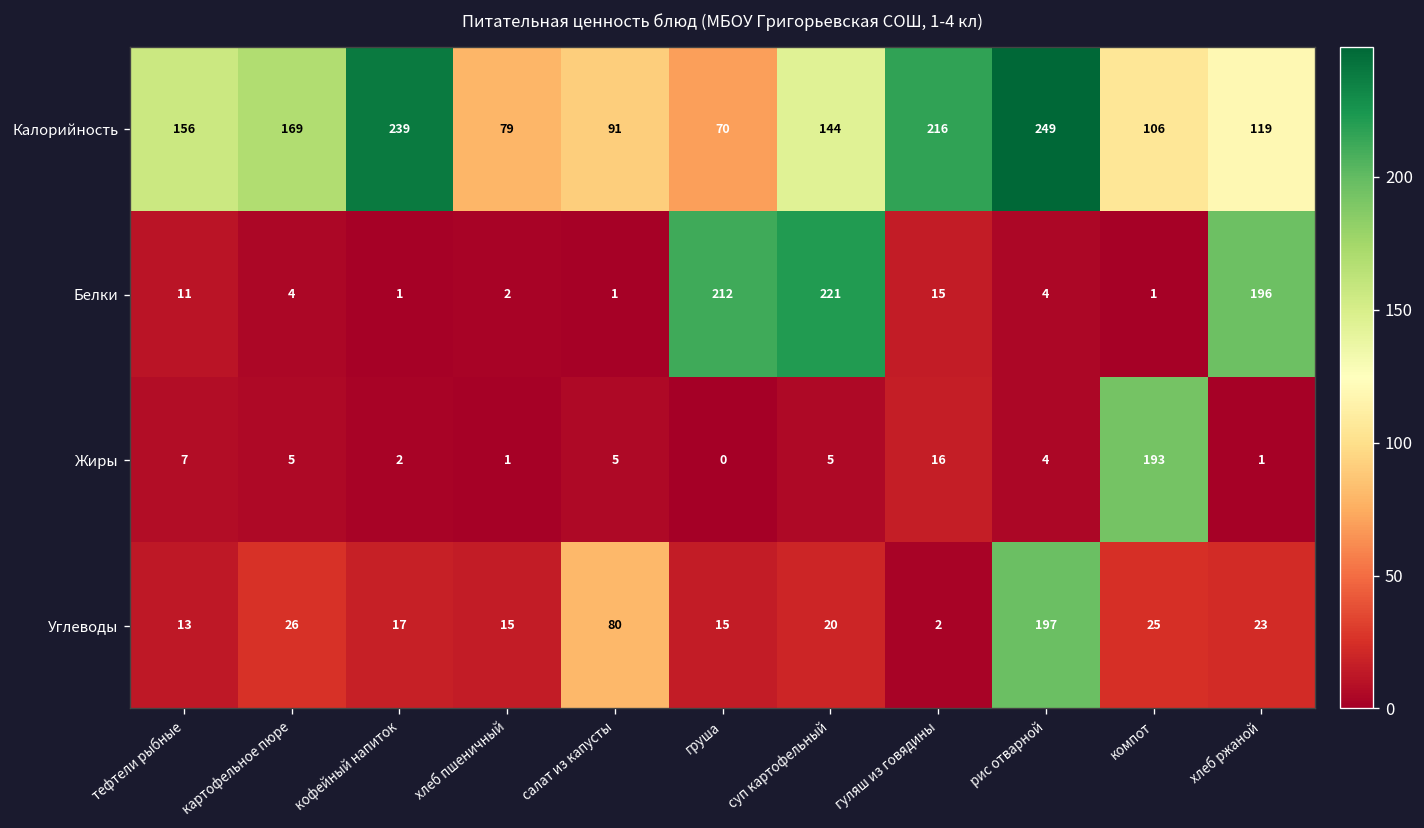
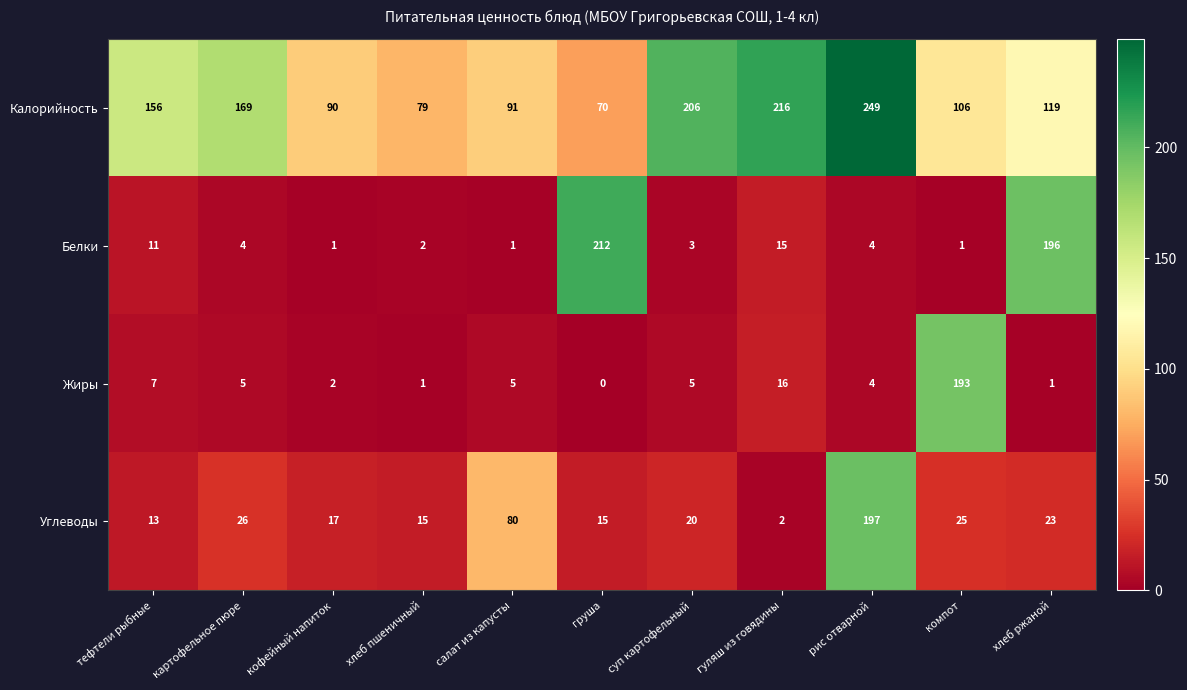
  {
    "Калорийность": {
      "тефтели рыбные": 156,
      "картофельное пюре": 169,
-     "кофейный напиток": 239,
+     "кофейный напиток": 90,
      "хлеб пшеничный": 79,
      "салат из капусты": 91,
      "груша": 70,
-     "суп картофельный": 144,
+     "суп картофельный": 206,
      "гуляш из говядины": 216,
      "рис отварной": 249,
      "компот": 106,
      "хлеб ржаной": 119
    },
    "Белки": {
      "тефтели рыбные": 11,
      "картофельное пюре": 4,
      "кофейный напиток": 1,
      "хлеб пшеничный": 2,
      "салат из капусты": 1,
      "груша": 212,
-     "суп картофельный": 221,
+     "суп картофельный": 3,
      "гуляш из говядины": 15,
      "рис отварной": 4,
      "компот": 1,
      "хлеб ржаной": 196
    },
    "Жиры": {
      "тефтели рыбные": 7,
      "картофельное пюре": 5,
      "кофейный напиток": 2,
      "хлеб пшеничный": 1,
      "салат из капусты": 5,
      "груша": 0,
      "суп картофельный": 5,
      "гуляш из говядины": 16,
      "рис отварной": 4,
      "компот": 193,
      "хлеб ржаной": 1
    },
    "Углеводы": {
      "тефтели рыбные": 13,
      "картофельное пюре": 26,
      "кофейный напиток": 17,
      "хлеб пшеничный": 15,
      "салат из капусты": 80,
      "груша": 15,
      "суп картофельный": 20,
      "гуляш из говядины": 2,
      "рис отварной": 197,
      "компот": 25,
      "хлеб ржаной": 23
    }
  }
